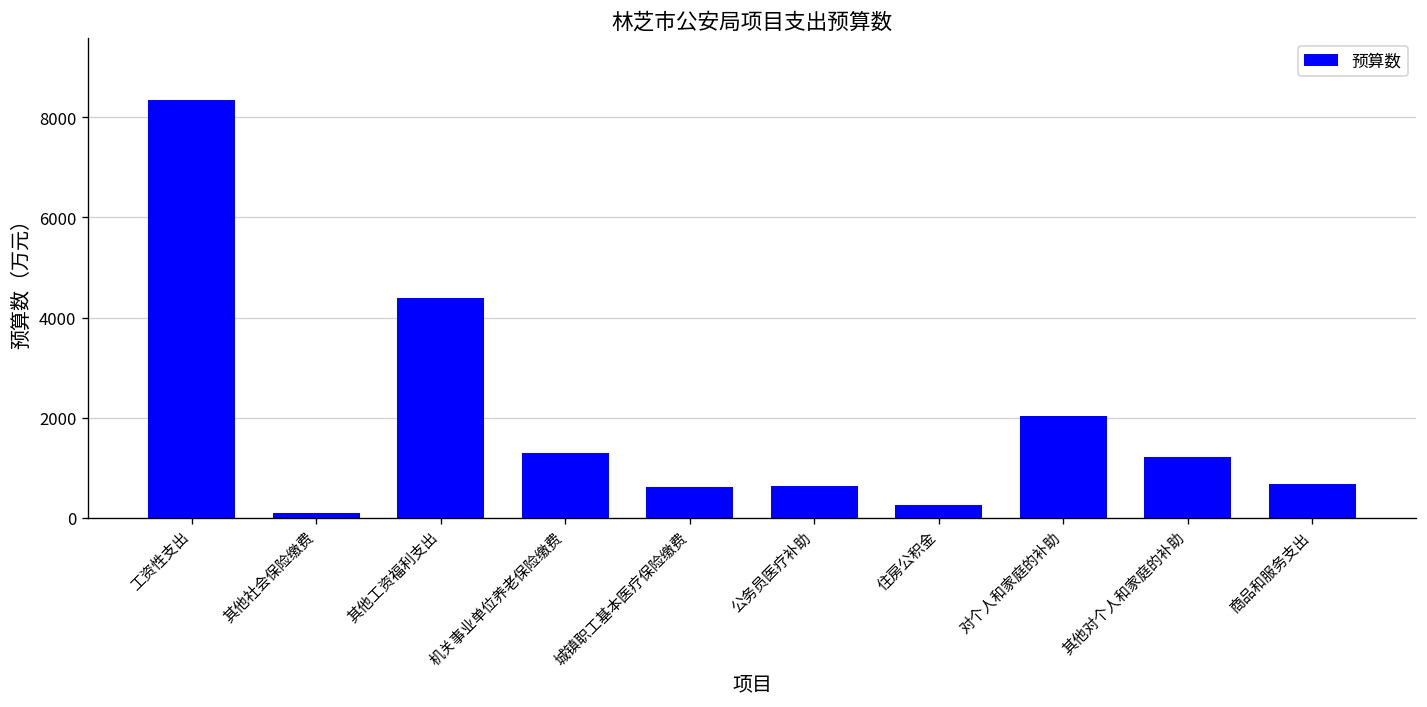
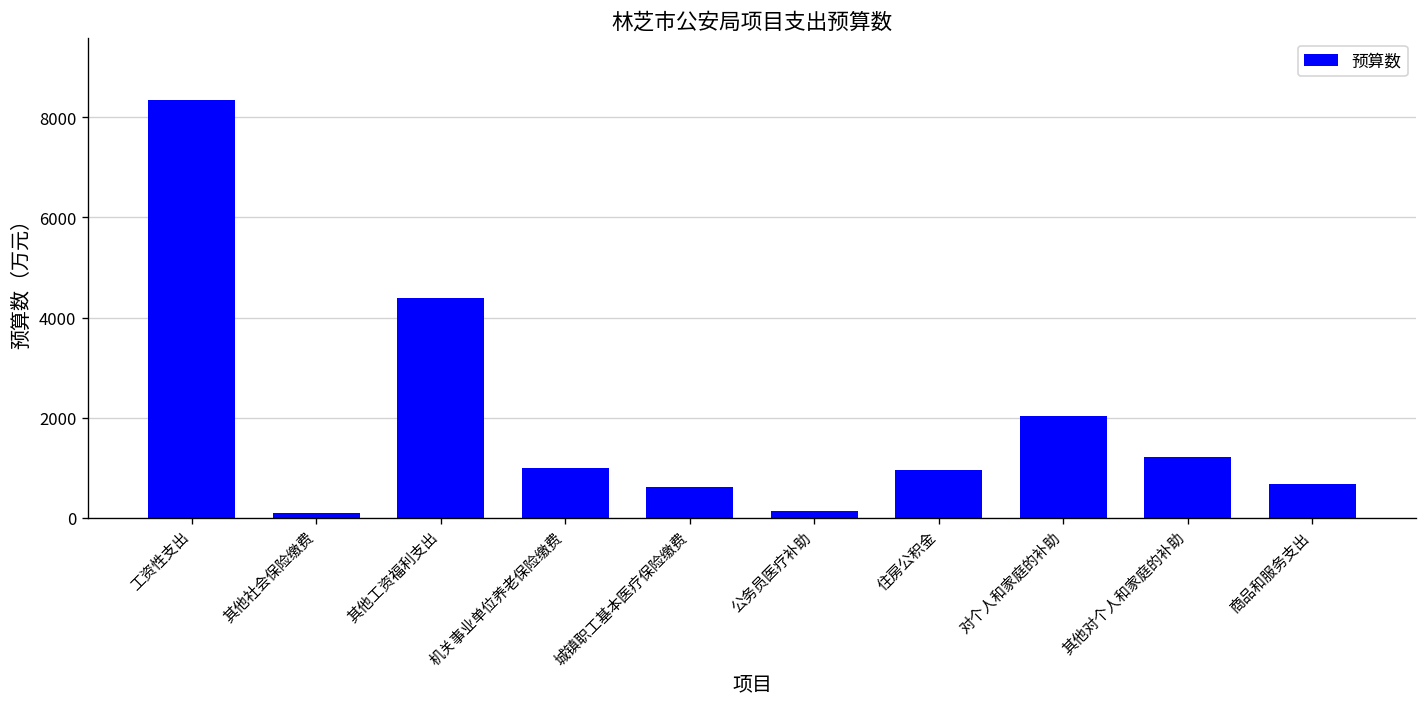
  {
    "工资性支出": 8300,
    "其他社会保险缴费": 100,
    "其他工资福利支出": 4400,
-   "机关事业单位养老保险缴费": 1300,
+   "机关事业单位养老保险缴费": 1000,
    "城镇职工基本医疗保险缴费": 600,
-   "公务员医疗补助": 600,
-   "住房公积金": 300,
+   "公务员医疗补助": 100,
+   "住房公积金": 1000,
    "对个人和家庭的补助": 2000,
    "其他对个人和家庭的补助": 1200,
    "商品和服务支出": 700
  }
